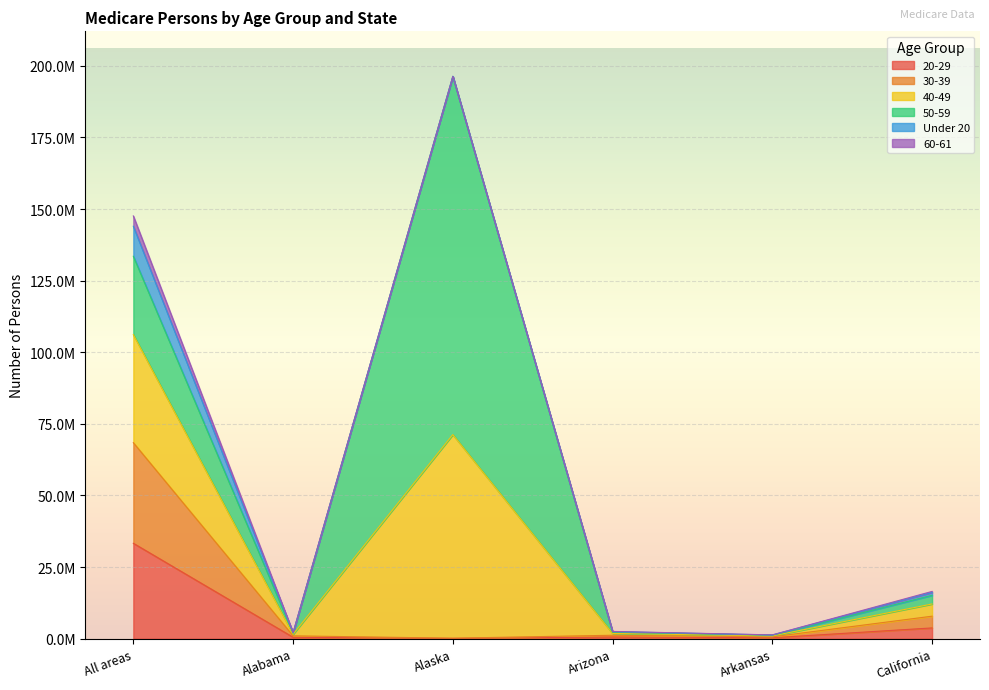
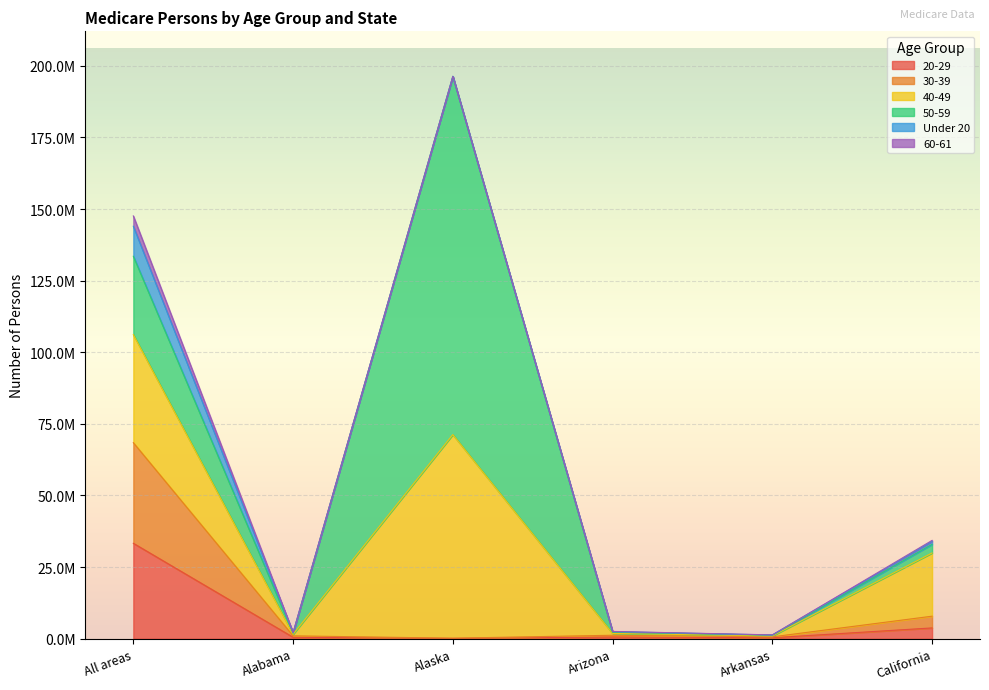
  {
    "40-49": {
      "All areas": 38000000,
      "Alaska": 71000000,
-     "California": 4000000
+     "California": 22000000
    },
    "50-59": {
      "All areas": 27000000,
      "California": 3000000
    },
    "Under 20": {
      "All areas": 10000000
    },
    "60-61": {
      "All areas": 4000000
    }
  }
